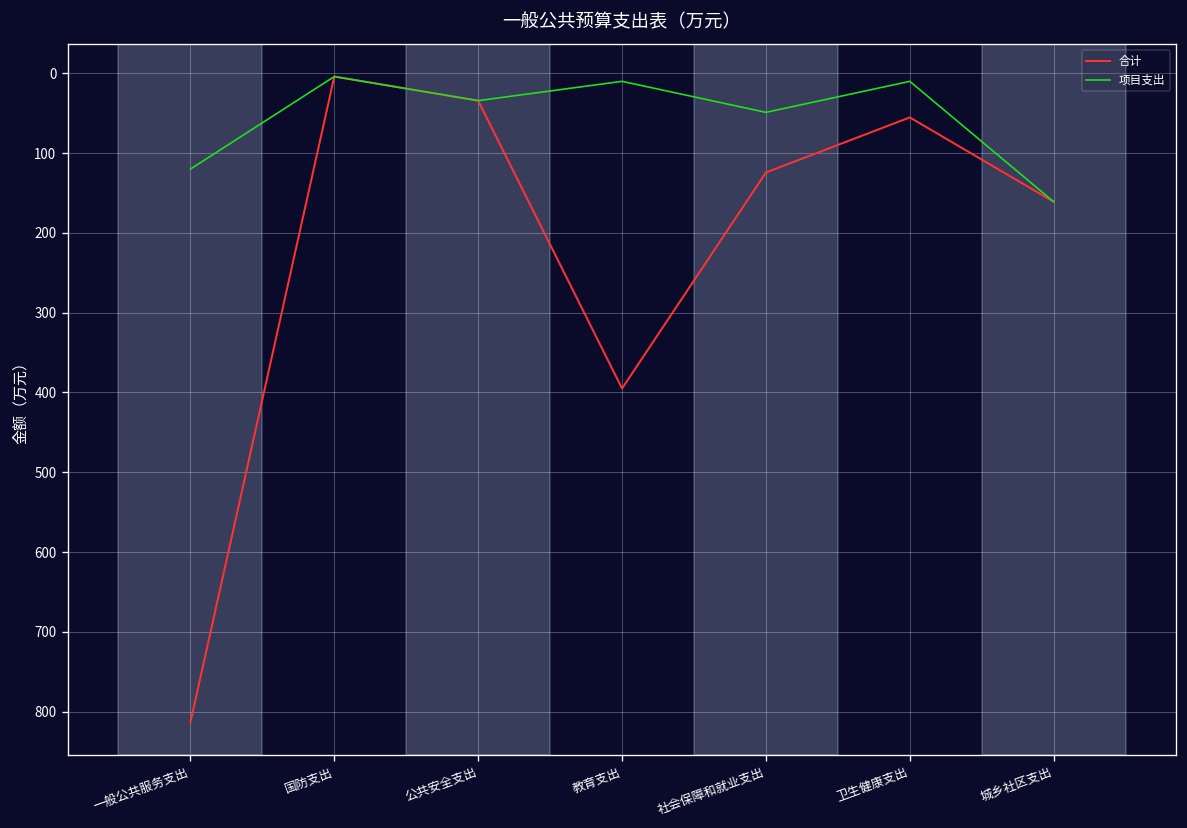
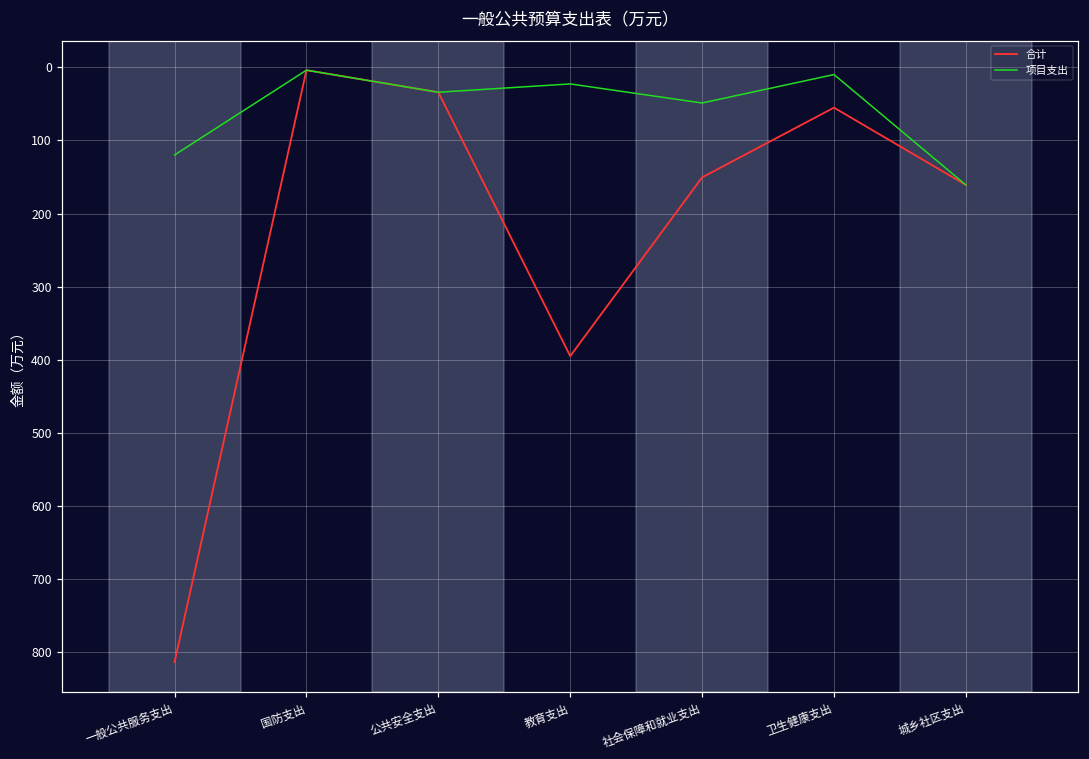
  {
    "合计": {
      "一般公共服务支出": 810,
      "教育支出": 400,
-     "社会保障和就业支出": 120,
+     "社会保障和就业支出": 150,
      "卫生健康支出": 60
    },
    "项目支出": {
      "一般公共服务支出": 120,
-     "教育支出": 10,
+     "教育支出": 20,
      "社会保障和就业支出": 50,
      "卫生健康支出": 10
    }
  }
